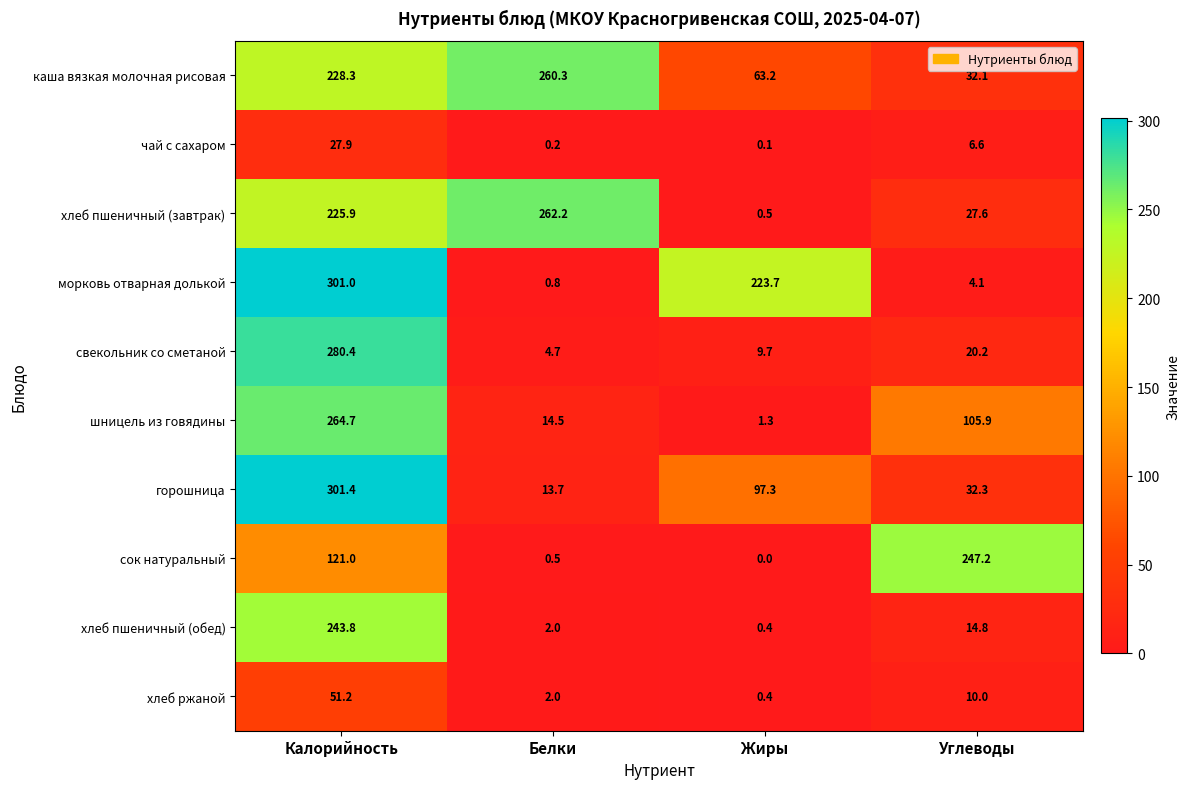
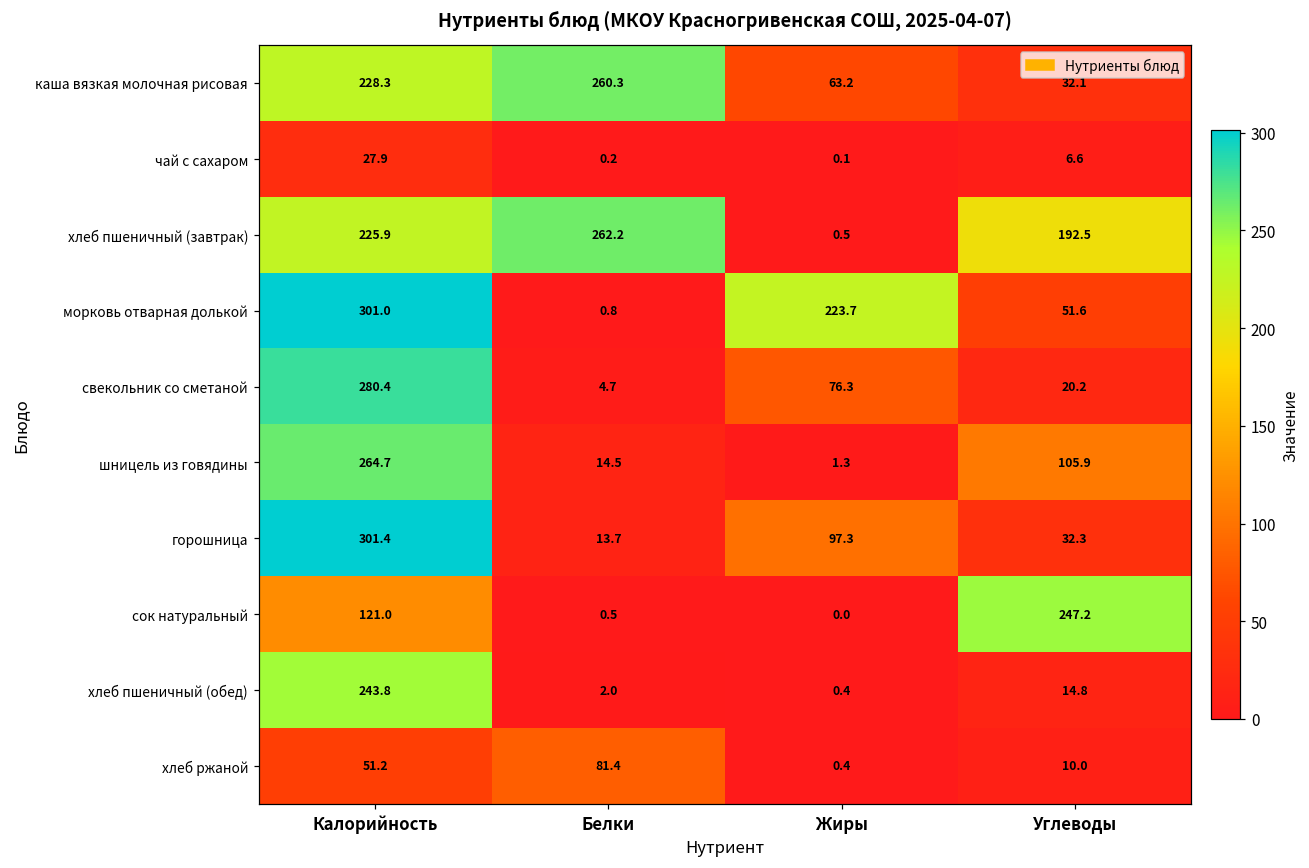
  {
    "каша вязкая молочная рисовая": {
      "Калорийность": 228.3,
      "Белки": 260.3,
      "Жиры": 63.2
    },
    "чай с сахаром": {
      "Калорийность": 27.9,
      "Белки": 0.2,
      "Жиры": 0.1,
      "Углеводы": 6.6
    },
    "хлеб пшеничный (завтрак)": {
      "Калорийность": 225.9,
      "Белки": 262.2,
      "Жиры": 0.5,
-     "Углеводы": 27.6
+     "Углеводы": 192.5
    },
    "морковь отварная долькой": {
      "Калорийность": 301.0,
      "Белки": 0.8,
      "Жиры": 223.7,
-     "Углеводы": 4.1
+     "Углеводы": 51.6
    },
    "свекольник со сметаной": {
      "Калорийность": 280.4,
      "Белки": 4.7,
-     "Жиры": 9.7,
+     "Жиры": 76.3,
      "Углеводы": 20.2
    },
    "шницель из говядины": {
      "Калорийность": 264.7,
      "Белки": 14.5,
      "Жиры": 1.3,
      "Углеводы": 105.9
    },
    "горошница": {
      "Калорийность": 301.4,
      "Белки": 13.7,
      "Жиры": 97.3,
      "Углеводы": 32.3
    },
    "сок натуральный": {
      "Калорийность": 121.0,
      "Белки": 0.5,
      "Жиры": 0.0,
      "Углеводы": 247.2
    },
    "хлеб пшеничный (обед)": {
      "Калорийность": 243.8,
      "Белки": 2.0,
      "Жиры": 0.4,
      "Углеводы": 14.8
    },
    "хлеб ржаной": {
      "Калорийность": 51.2,
-     "Белки": 2.0,
+     "Белки": 81.4,
      "Жиры": 0.4,
      "Углеводы": 10.0
    }
  }
